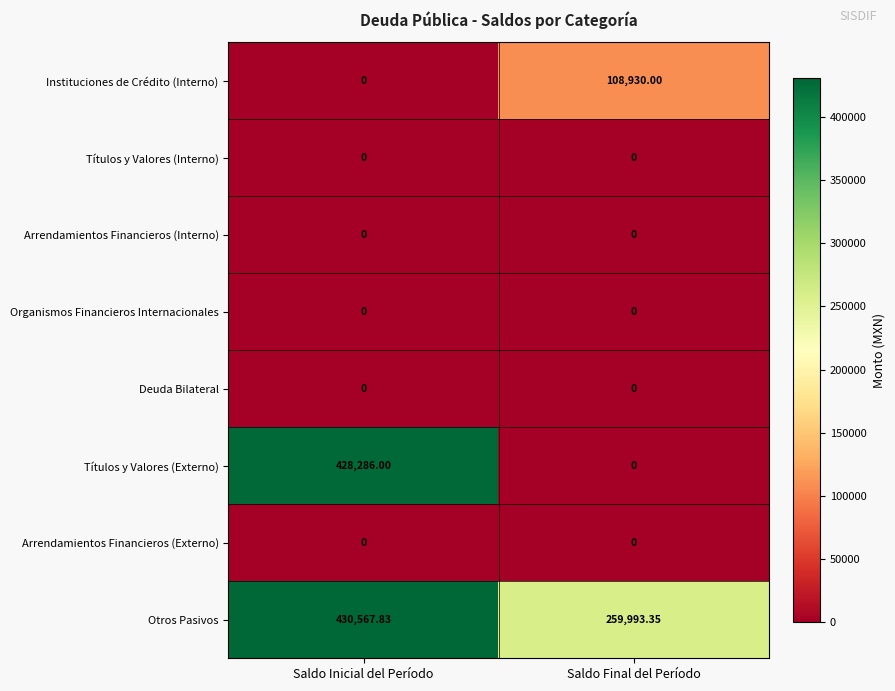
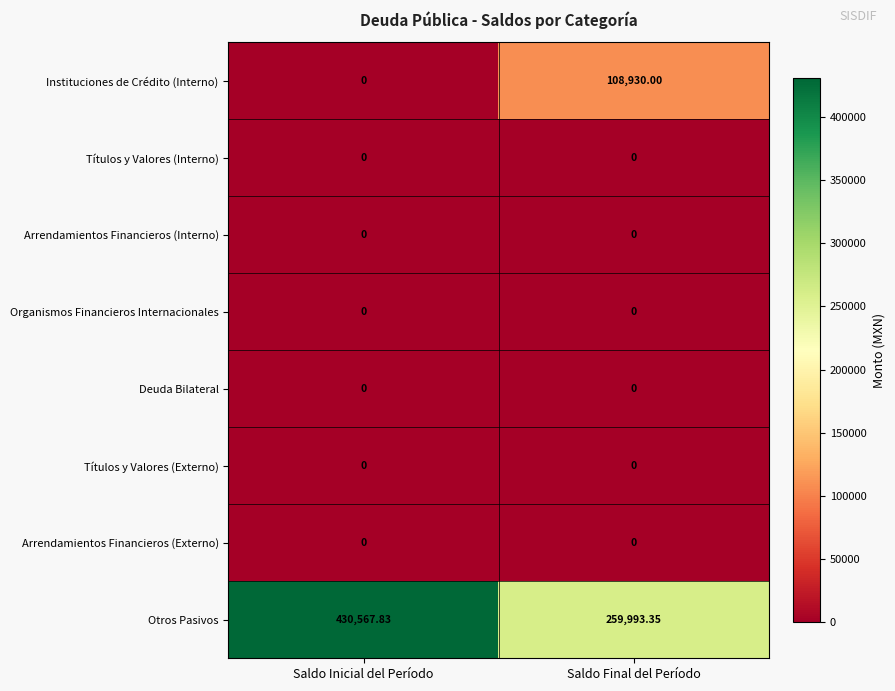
  {
    "Instituciones de Crédito (Interno)": {
      "Saldo Inicial del Período": "0",
      "Saldo Final del Período": "108,930.00"
    },
    "Títulos y Valores (Interno)": {
      "Saldo Inicial del Período": "0",
      "Saldo Final del Período": "0"
    },
    "Arrendamientos Financieros (Interno)": {
      "Saldo Inicial del Período": "0",
      "Saldo Final del Período": "0"
    },
    "Organismos Financieros Internacionales": {
      "Saldo Inicial del Período": "0",
      "Saldo Final del Período": "0"
    },
    "Deuda Bilateral": {
      "Saldo Inicial del Período": "0",
      "Saldo Final del Período": "0"
    },
    "Títulos y Valores (Externo)": {
-     "Saldo Inicial del Período": "428,286.00",
+     "Saldo Inicial del Período": "0",
      "Saldo Final del Período": "0"
    },
    "Arrendamientos Financieros (Externo)": {
      "Saldo Inicial del Período": "0",
      "Saldo Final del Período": "0"
    },
    "Otros Pasivos": {
      "Saldo Inicial del Período": "430,567.83",
      "Saldo Final del Período": "259,993.35"
    }
  }
